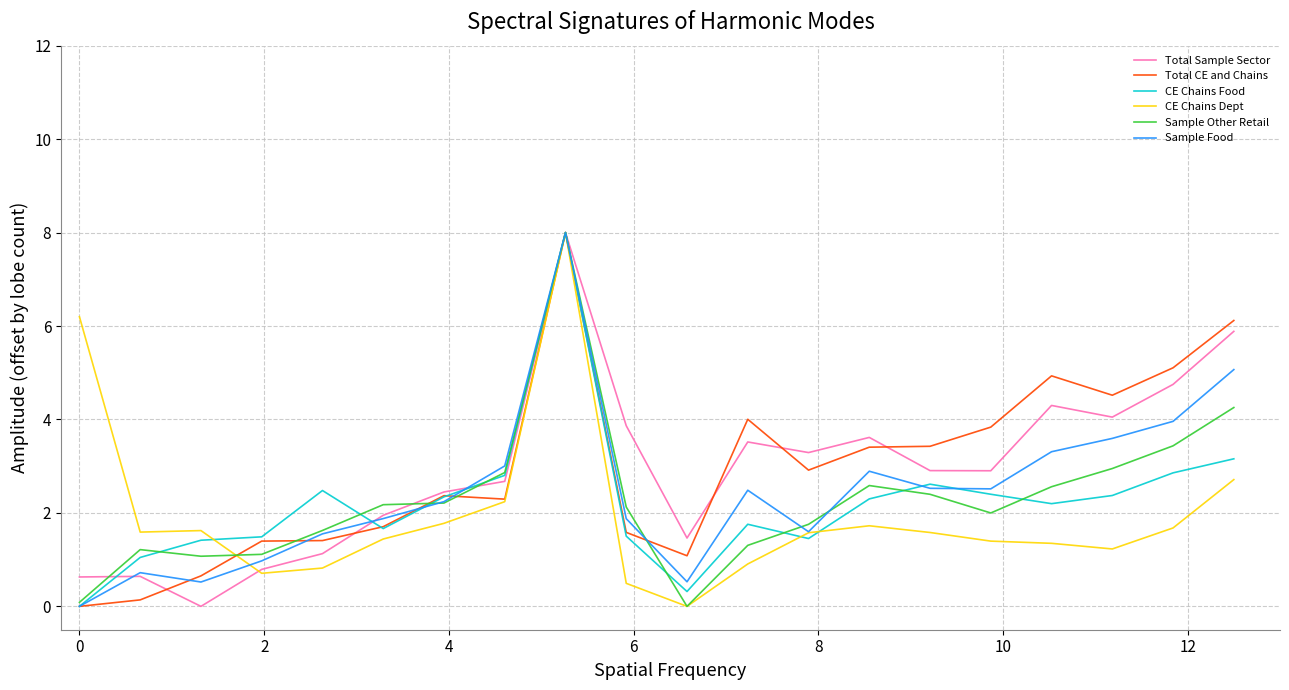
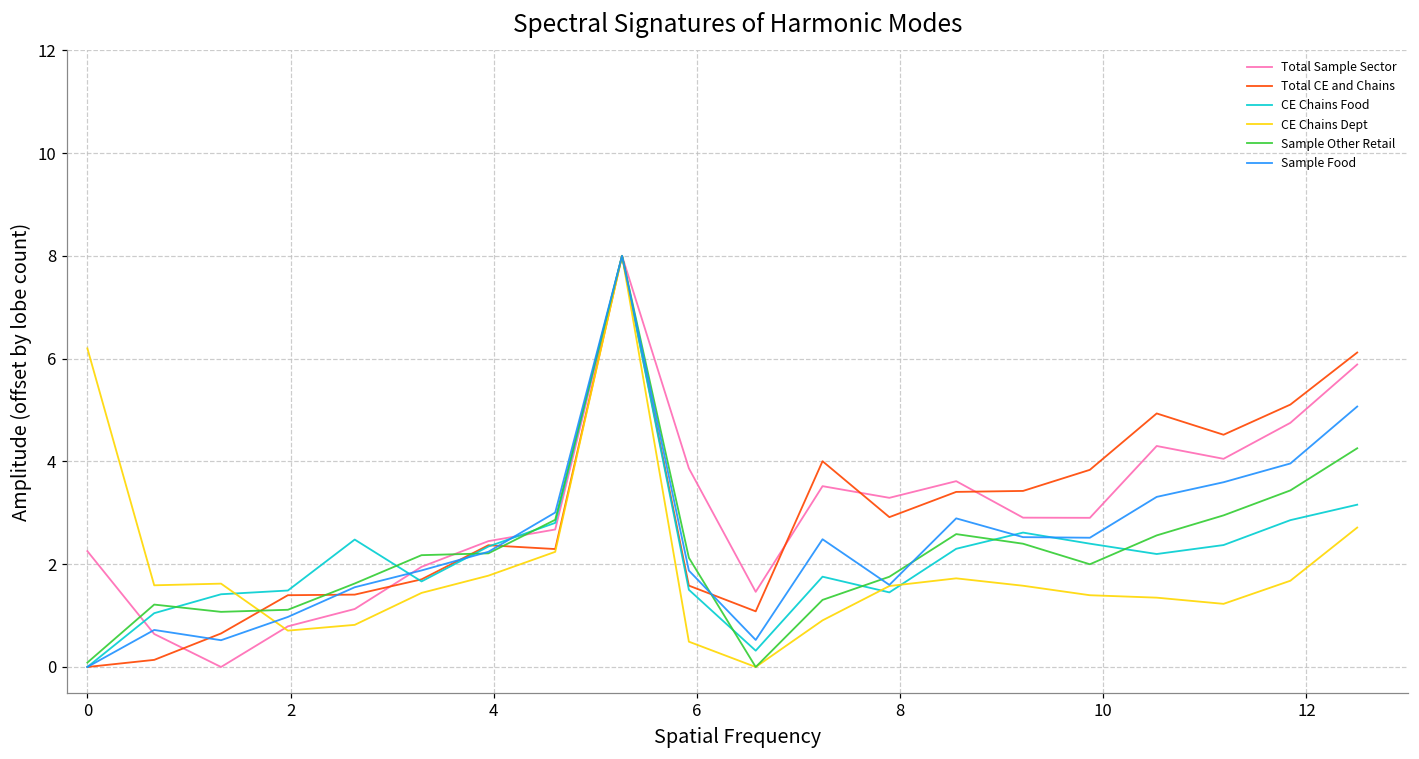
  {
    "Total Sample Sector": {
-     "0": 0.6
+     "0": 2.3
    },
    "CE Chains Dept": {
      "0": 6.2
    },
    "Sample Other Retail": {
      "0": 0.1
    }
  }
